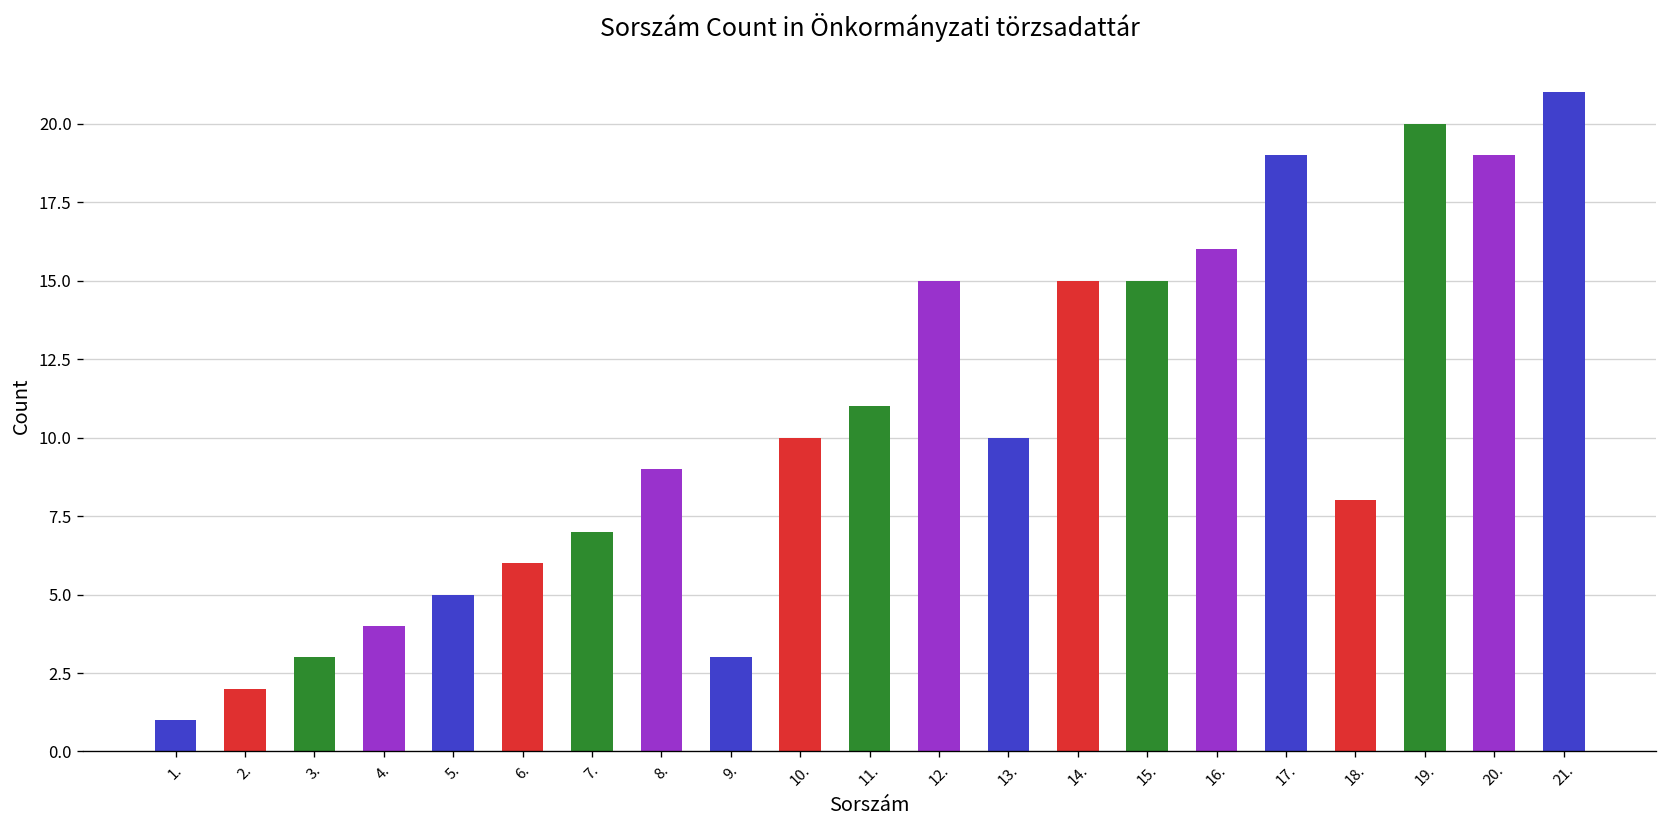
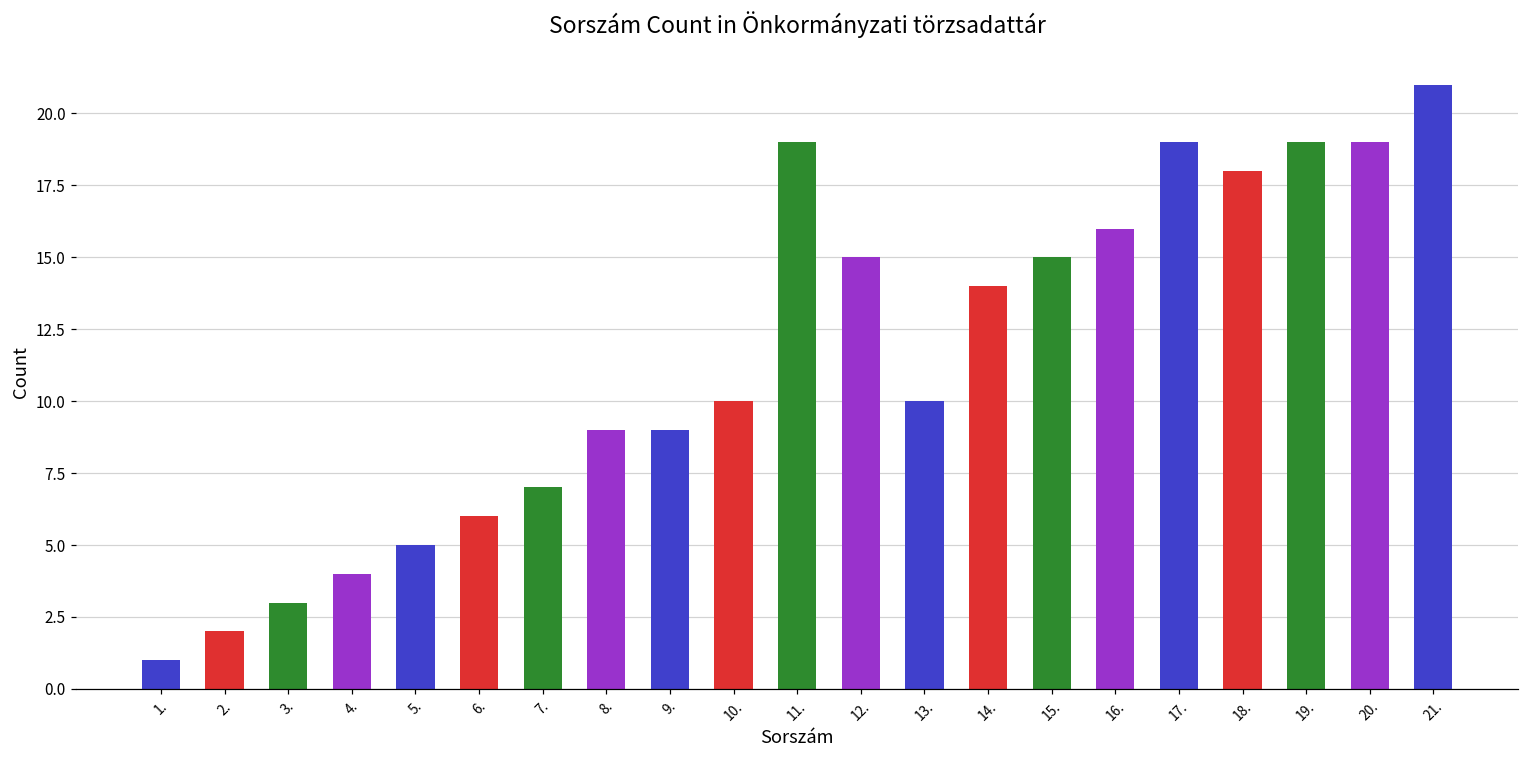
  {
    "1.": 1,
    "2.": 2,
    "3.": 3,
    "4.": 4,
    "5.": 5,
    "6.": 6,
    "7.": 7,
    "8.": 9,
-   "9.": 3,
+   "9.": 9,
    "10.": 10,
-   "11.": 11,
+   "11.": 19,
    "12.": 15,
    "13.": 10,
-   "14.": 15,
+   "14.": 14,
    "15.": 15,
    "16.": 16,
    "17.": 19,
-   "18.": 8,
-   "19.": 20,
+   "18.": 18,
+   "19.": 19,
    "20.": 19,
    "21.": 21
  }
